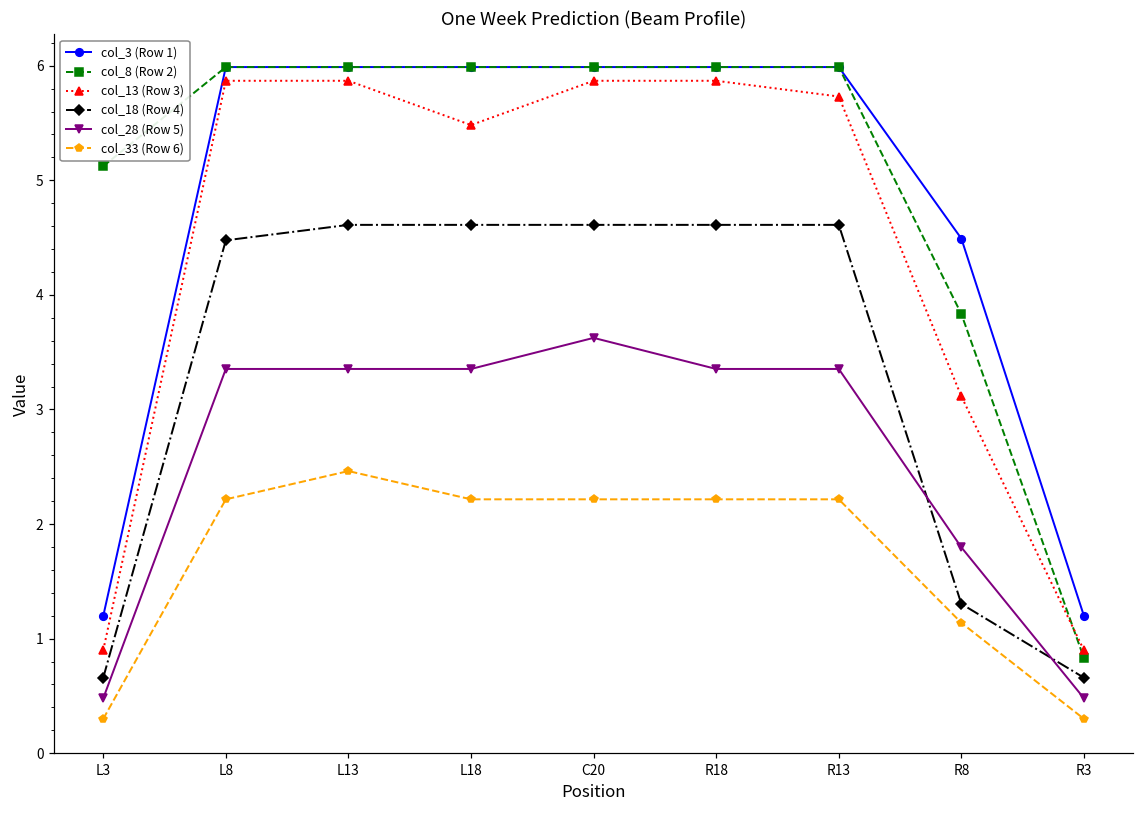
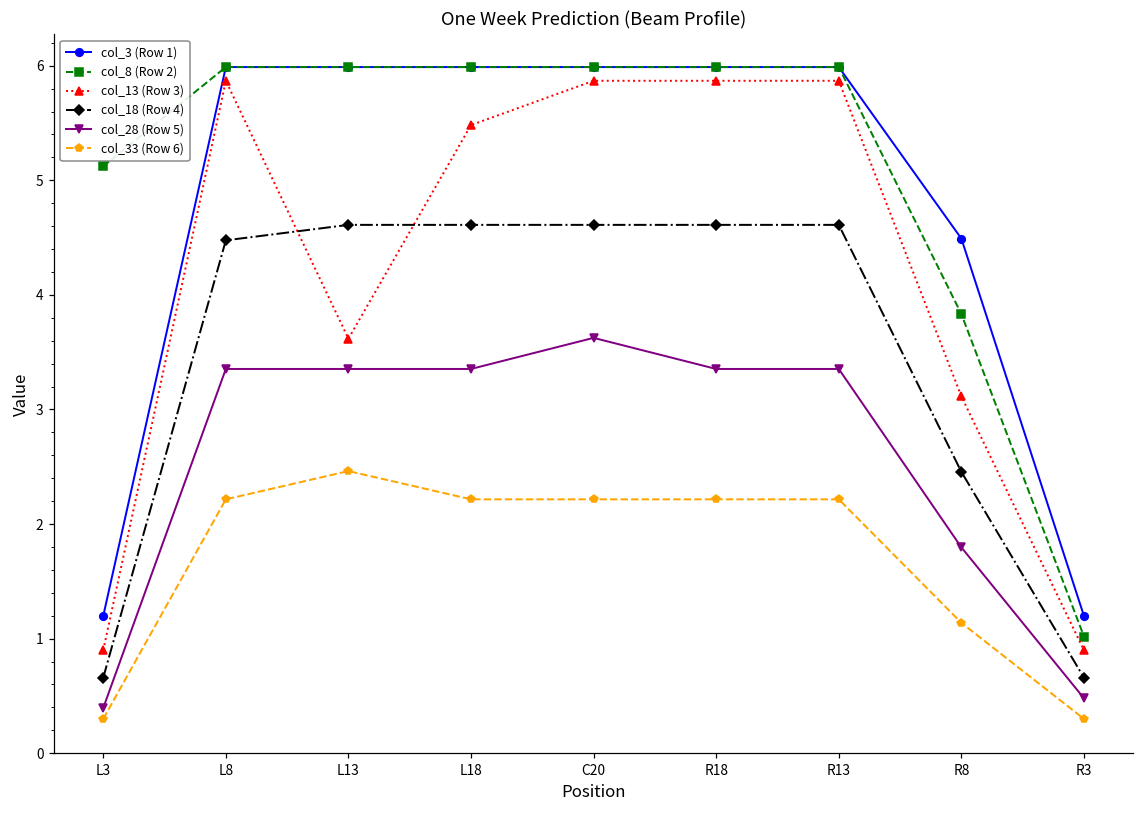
  {
    "col_3 (Row 1)": {
      "L3": 1.20,
      "R8": 4.49,
      "R3": 1.20
    },
    "col_8 (Row 2)": {
      "L3": 5.12,
      "R8": 3.83,
-     "R3": 0.83
+     "R3": 1.02
    },
    "col_13 (Row 3)": {
      "L3": 0.90,
      "L8": 5.87,
-     "L13": 5.87,
+     "L13": 3.62,
      "L18": 5.48,
      "C20": 5.87,
      "R18": 5.87,
-     "R13": 5.73,
+     "R13": 5.87,
      "R8": 3.11,
      "R3": 0.90
    },
    "col_18 (Row 4)": {
      "L3": 0.66,
      "L8": 4.48,
      "L13": 4.61,
      "L18": 4.61,
      "C20": 4.61,
      "R18": 4.61,
      "R13": 4.61,
-     "R8": 1.30,
+     "R8": 2.46,
      "R3": 0.66
    },
    "col_28 (Row 5)": {
-     "L3": 0.48,
+     "L3": 0.39,
      "L8": 3.35,
      "L13": 3.35,
      "L18": 3.35,
      "C20": 3.62,
      "R18": 3.35,
      "R13": 3.35,
      "R8": 1.80,
      "R3": 0.48
    },
    "col_33 (Row 6)": {
      "L3": 0.30,
      "L8": 2.22,
      "L13": 2.46,
      "L18": 2.22,
      "C20": 2.22,
      "R18": 2.22,
      "R13": 2.22,
      "R8": 1.14,
      "R3": 0.30
    }
  }
